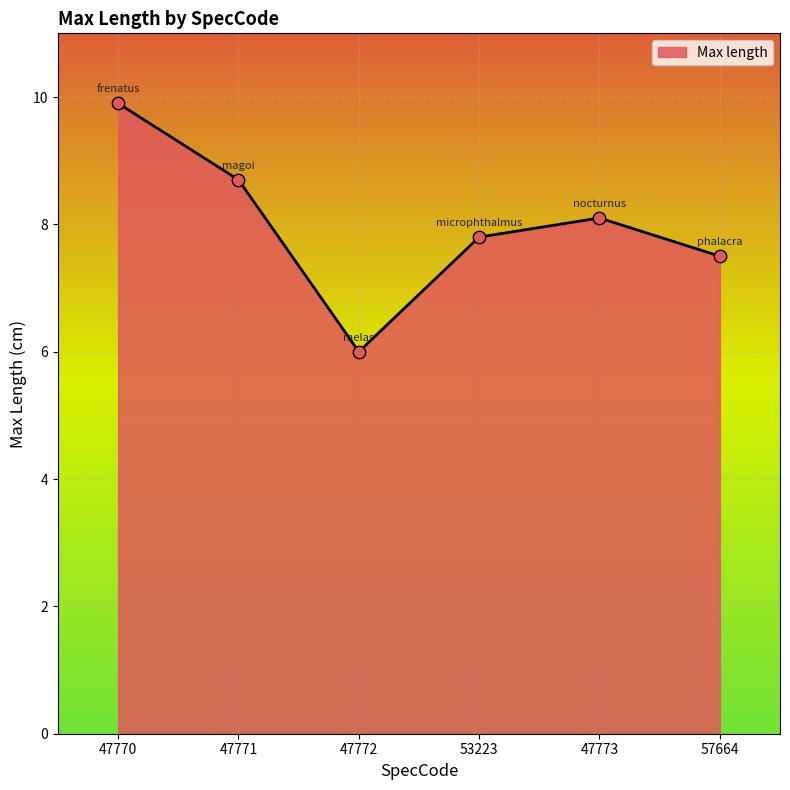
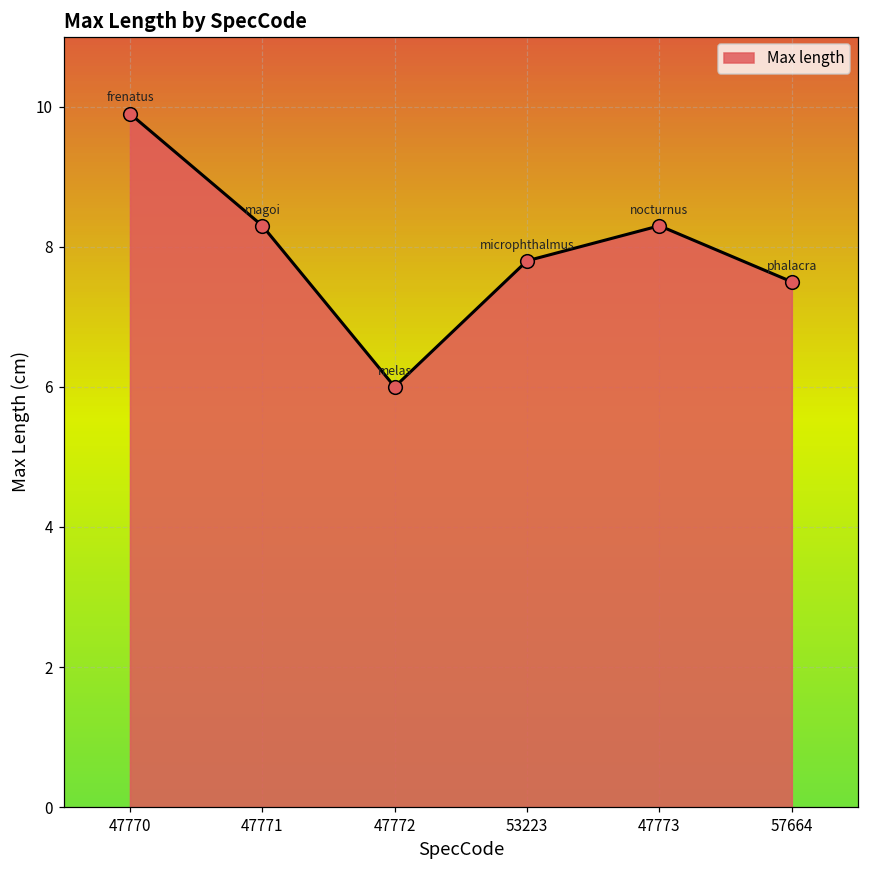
  {
    "47770": 9.9,
-   "47771": 8.7,
+   "47771": 8.3,
    "47772": 6.0,
    "53223": 7.8,
-   "47773": 8.1,
+   "47773": 8.3,
    "57664": 7.5
  }
